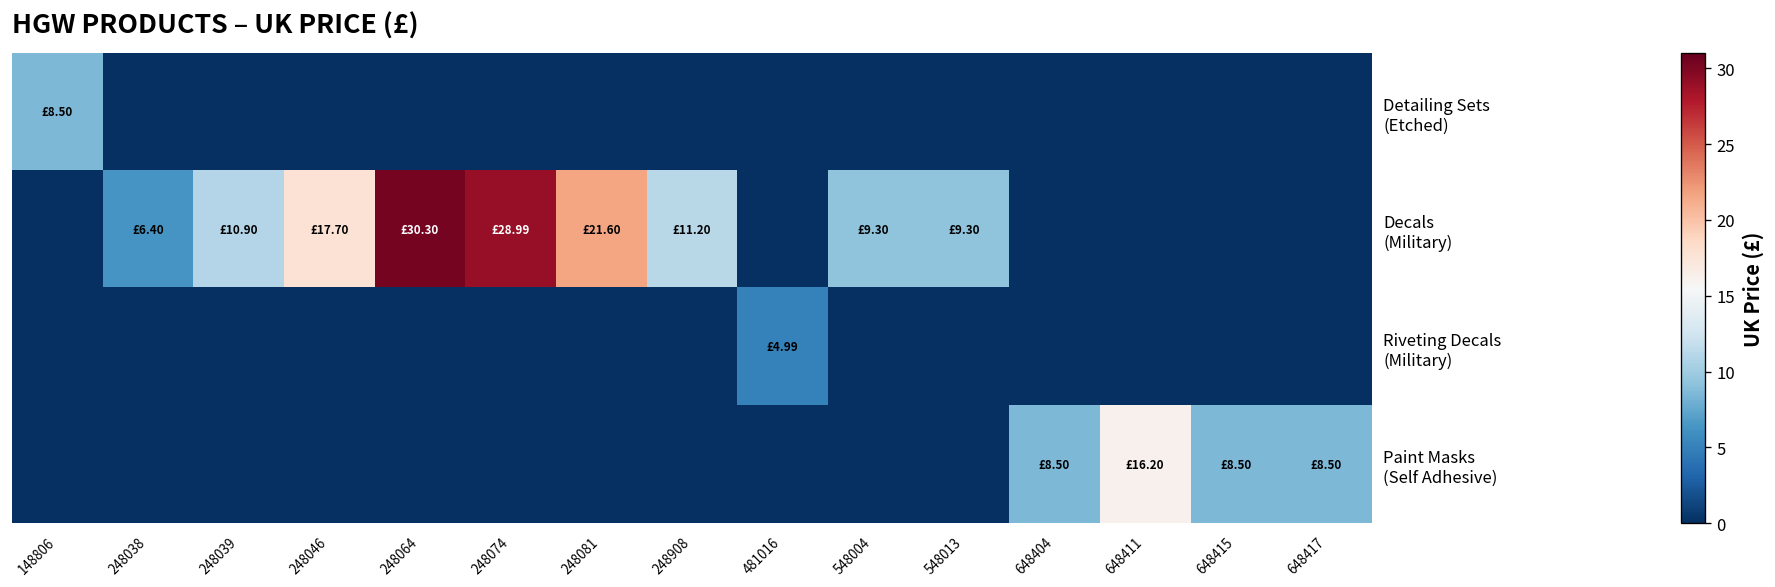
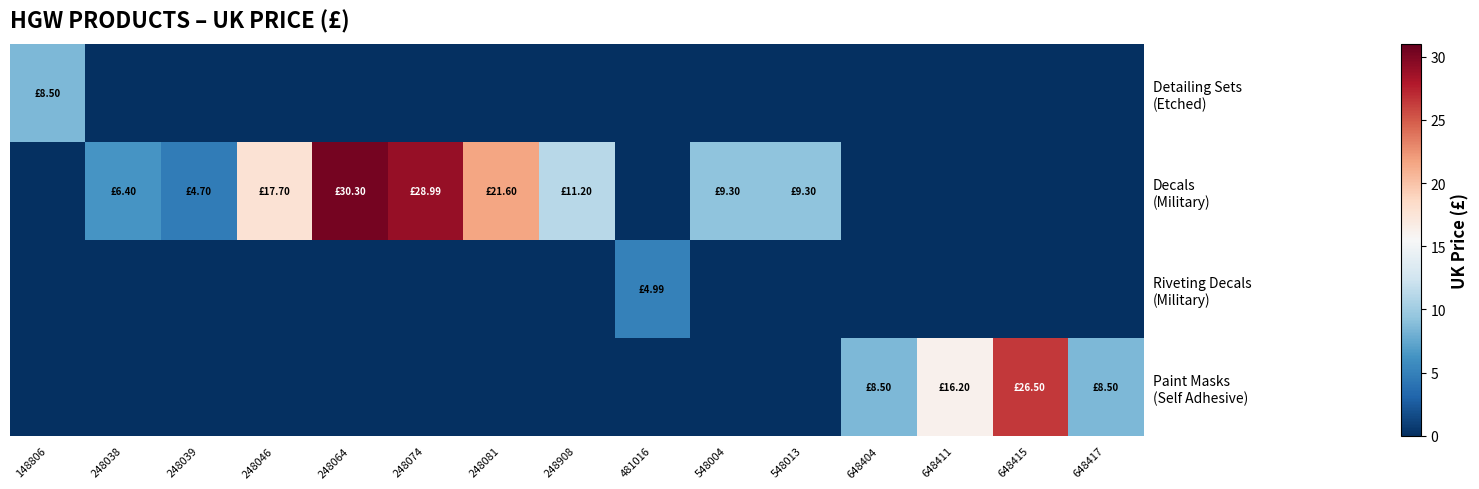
  {
    "Detailing Sets (Etched)": {
      "148806": "£8.50"
    },
    "Decals (Military)": {
      "248038": "£6.40",
-     "248039": "£10.90",
+     "248039": "£4.70",
      "248046": "£17.70",
      "248064": "£30.30",
      "248074": "£28.99",
      "248081": "£21.60",
      "248908": "£11.20",
      "548004": "£9.30",
      "548013": "£9.30"
    },
    "Riveting Decals (Military)": {
      "481016": "£4.99"
    },
    "Paint Masks (Self Adhesive)": {
      "648404": "£8.50",
      "648411": "£16.20",
-     "648415": "£8.50",
+     "648415": "£26.50",
      "648417": "£8.50"
    }
  }
